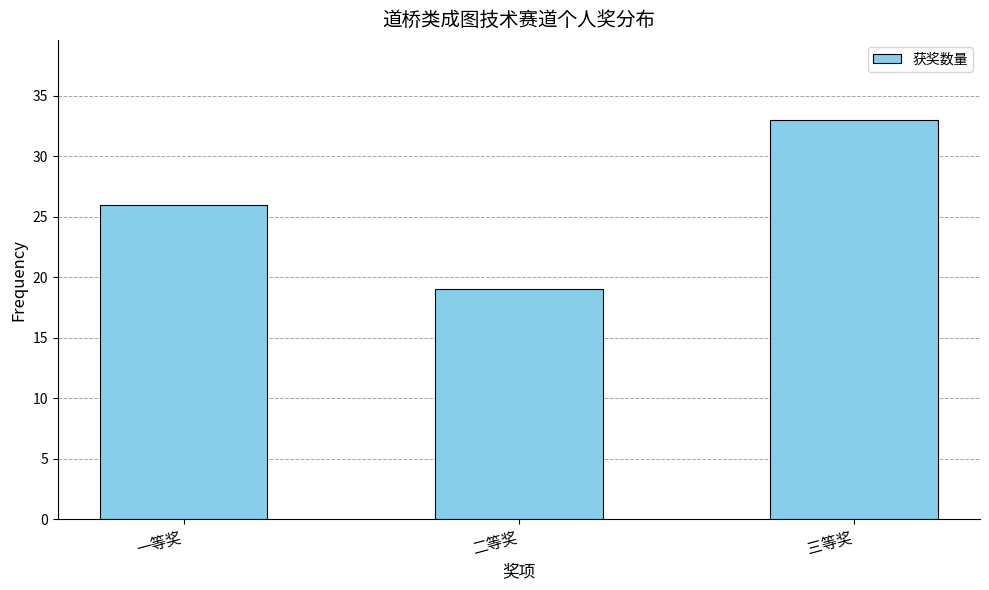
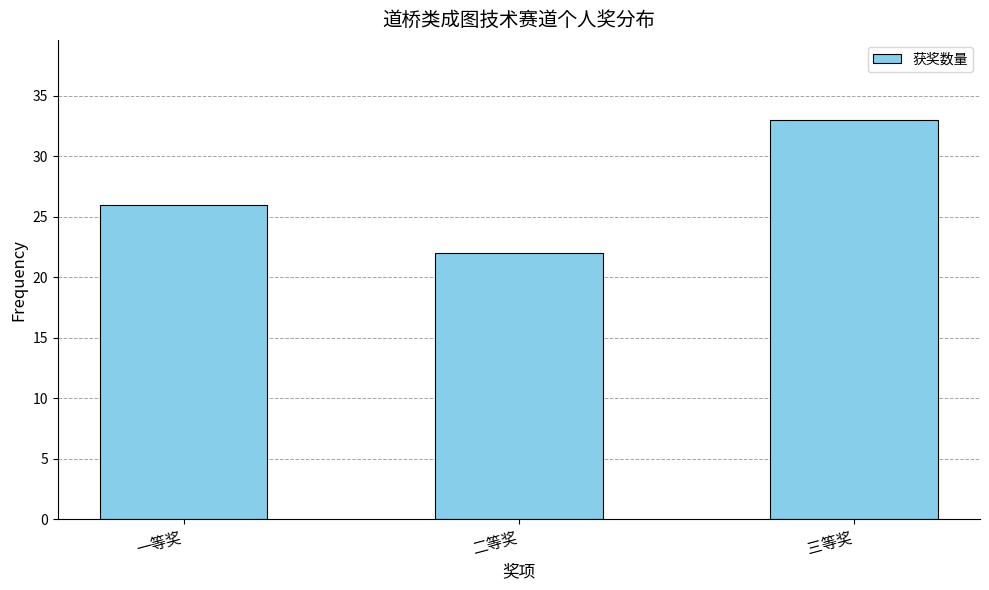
  {
    "一等奖": 26,
-   "二等奖": 19,
+   "二等奖": 22,
    "三等奖": 33
  }
